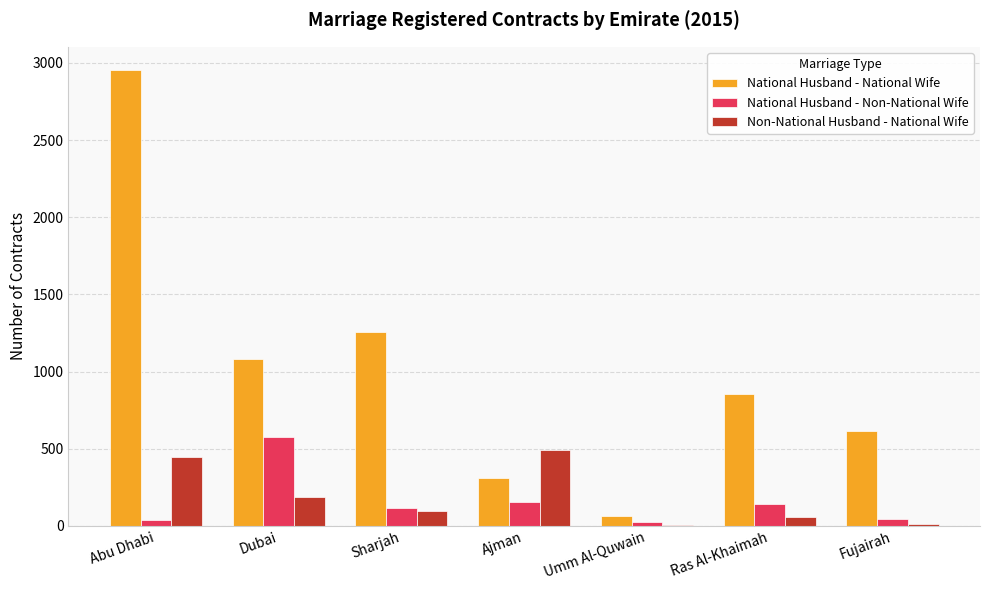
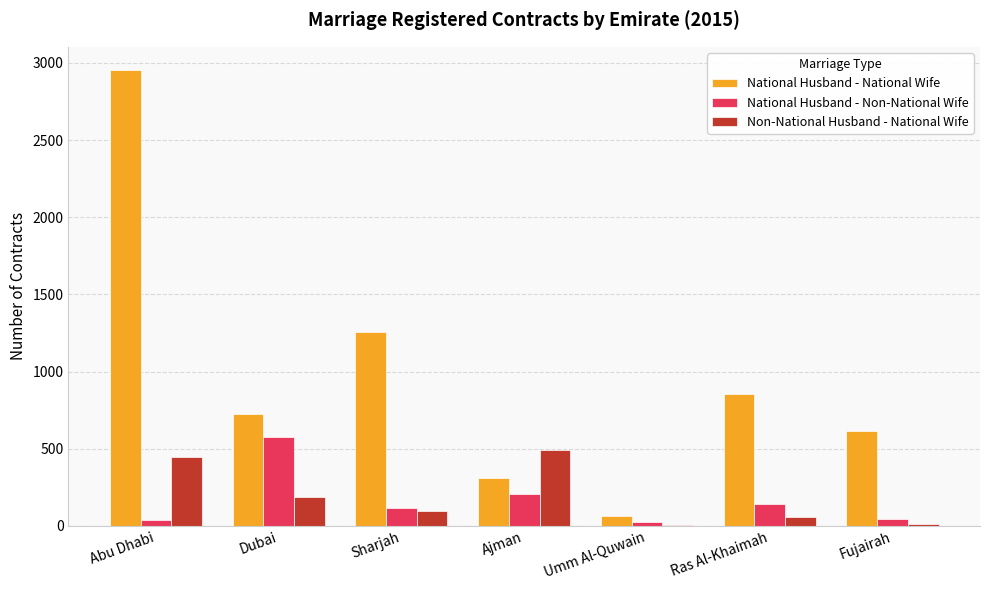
  {
    "National Husband - National Wife": {
      "Abu Dhabi": 2960,
-     "Dubai": 1080,
+     "Dubai": 730,
      "Sharjah": 1260,
      "Ajman": 310,
      "Umm Al-Quwain": 60,
      "Ras Al-Khaimah": 860,
      "Fujairah": 610
    },
    "National Husband - Non-National Wife": {
      "Abu Dhabi": 40,
      "Dubai": 580,
      "Sharjah": 120,
-     "Ajman": 150,
+     "Ajman": 210,
      "Umm Al-Quwain": 30,
      "Ras Al-Khaimah": 140,
      "Fujairah": 40
    },
    "Non-National Husband - National Wife": {
      "Abu Dhabi": 450,
      "Dubai": 190,
      "Sharjah": 90,
      "Ajman": 490,
      "Ras Al-Khaimah": 60
    }
  }
